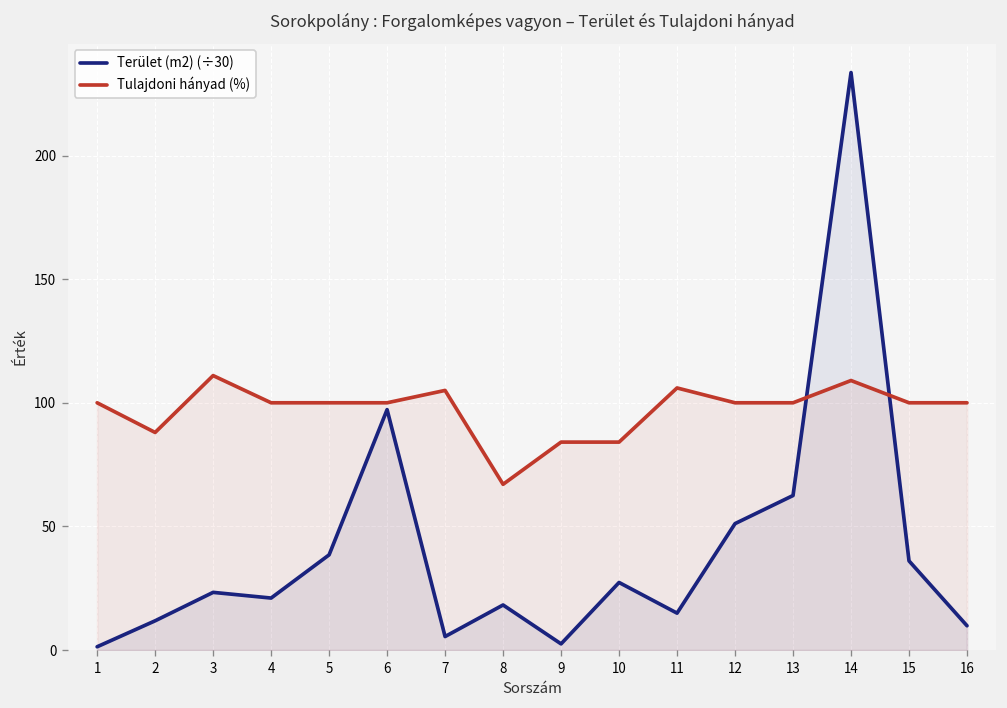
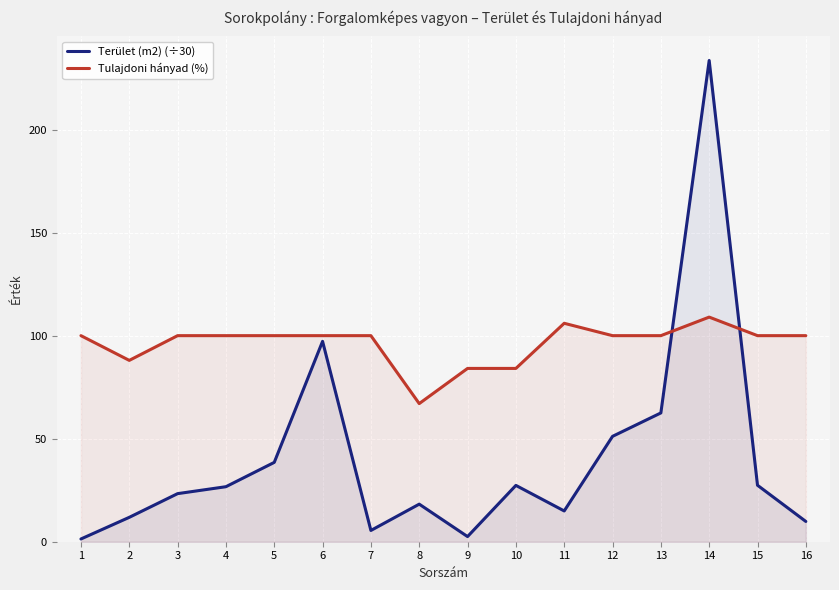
  {
    "Terület (m2) (÷30)": {
      "1": 1,
      "2": 12,
      "3": 23,
-     "4": 21,
+     "4": 27,
      "5": 39,
      "6": 97,
      "7": 5,
      "8": 18,
      "9": 3,
      "10": 27,
      "11": 15,
      "12": 51,
      "13": 63,
      "14": 234,
-     "15": 36,
+     "15": 27,
      "16": 10
    },
    "Tulajdoni hányad (%)": {
      "1": 100,
      "2": 88,
-     "3": 111,
+     "3": 100,
      "4": 100,
      "5": 100,
      "6": 100,
-     "7": 105,
+     "7": 100,
      "8": 67,
      "9": 84,
      "10": 84,
      "11": 106,
      "12": 100,
      "13": 100,
      "14": 109,
      "15": 100,
      "16": 100
    }
  }
